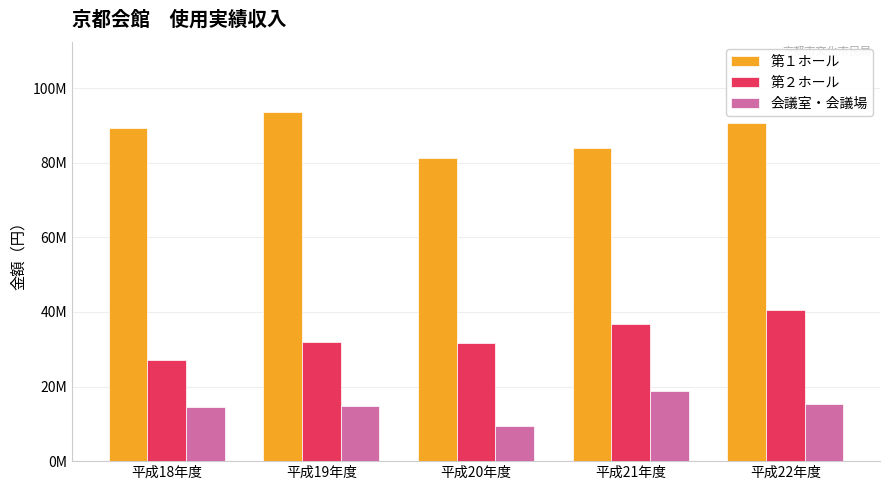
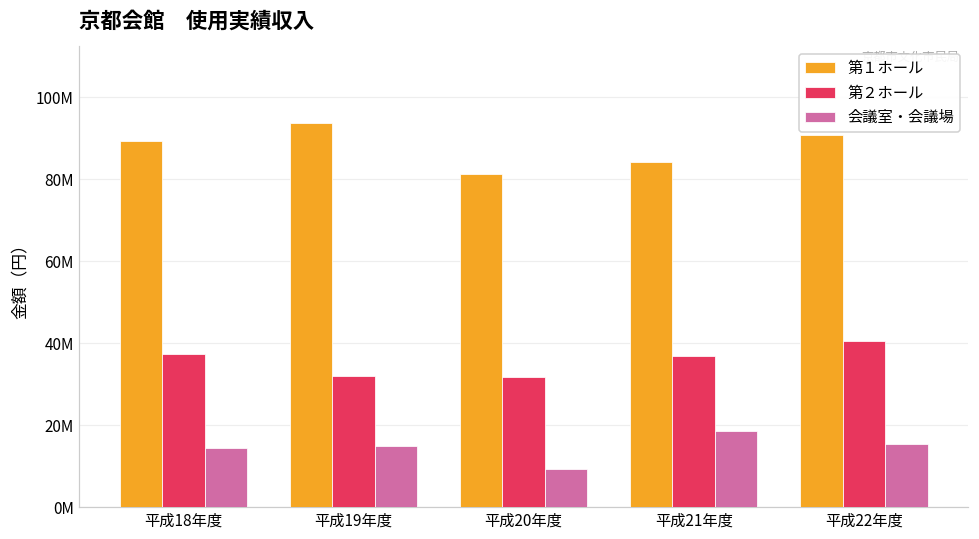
  {
    "第１ホール": {
      "平成18年度": 89000000,
      "平成19年度": 94000000,
      "平成20年度": 81000000,
      "平成21年度": 84000000,
      "平成22年度": 91000000
    },
    "第２ホール": {
-     "平成18年度": 27000000,
+     "平成18年度": 37000000,
      "平成19年度": 32000000,
      "平成20年度": 32000000,
      "平成21年度": 37000000,
      "平成22年度": 41000000
    },
    "会議室・会議場": {
      "平成18年度": 14000000,
      "平成19年度": 15000000,
      "平成20年度": 9000000,
      "平成21年度": 19000000,
      "平成22年度": 15000000
    }
  }
